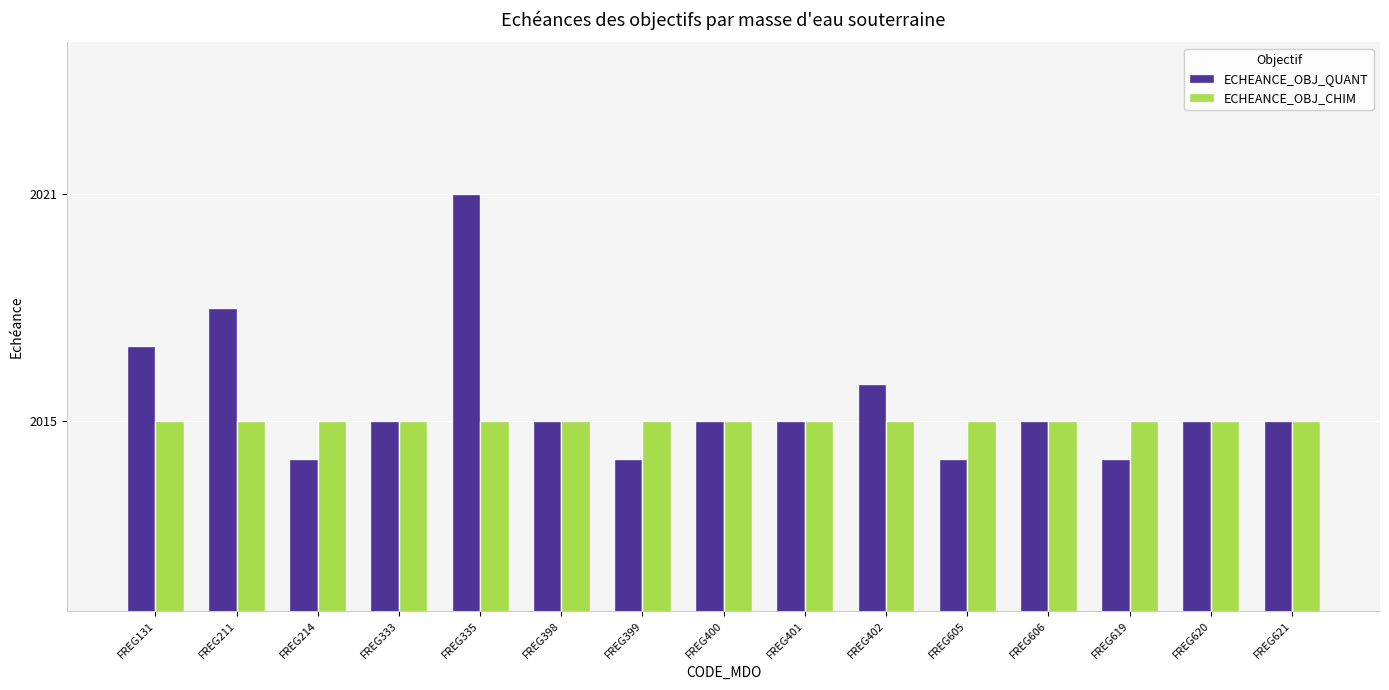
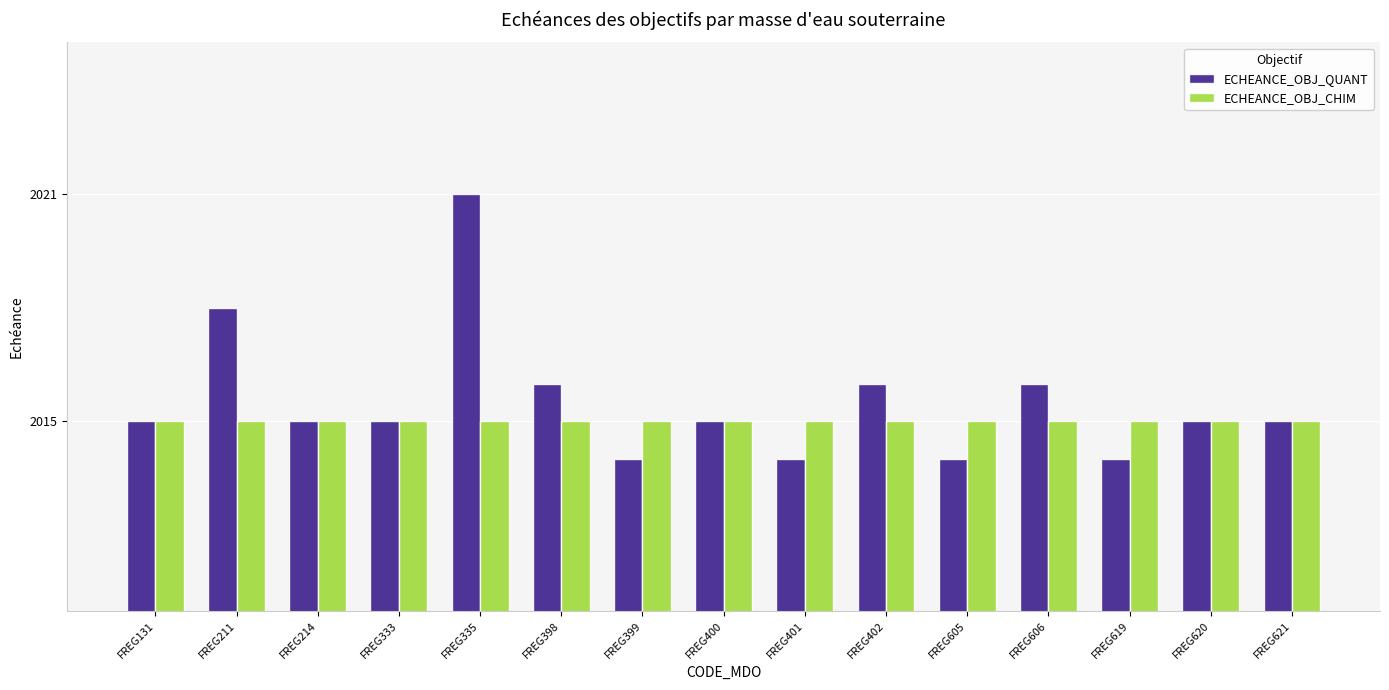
  {
    "ECHEANCE_OBJ_QUANT": {
-     "FREG131": 2017,
+     "FREG131": 2015,
      "FREG211": 2018,
-     "FREG214": 2014,
+     "FREG214": 2015,
      "FREG333": 2015,
      "FREG335": 2021,
-     "FREG398": 2015,
+     "FREG398": 2016,
      "FREG399": 2014,
      "FREG400": 2015,
-     "FREG401": 2015,
+     "FREG401": 2014,
      "FREG402": 2016,
      "FREG605": 2014,
-     "FREG606": 2015,
+     "FREG606": 2016,
      "FREG619": 2014,
      "FREG620": 2015,
      "FREG621": 2015
    },
    "ECHEANCE_OBJ_CHIM": {
      "FREG131": 2015,
      "FREG211": 2015,
      "FREG214": 2015,
      "FREG333": 2015,
      "FREG335": 2015,
      "FREG398": 2015,
      "FREG399": 2015,
      "FREG400": 2015,
      "FREG401": 2015,
      "FREG402": 2015,
      "FREG605": 2015,
      "FREG606": 2015,
      "FREG619": 2015,
      "FREG620": 2015,
      "FREG621": 2015
    }
  }
